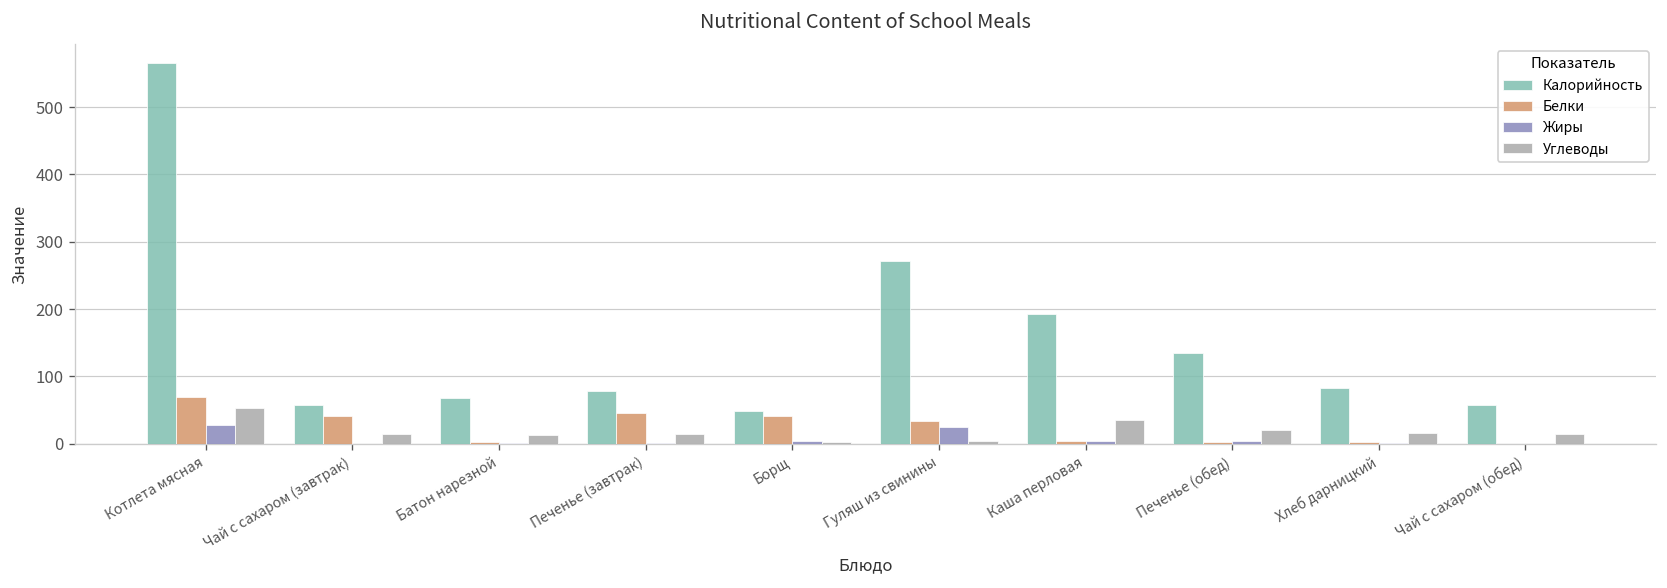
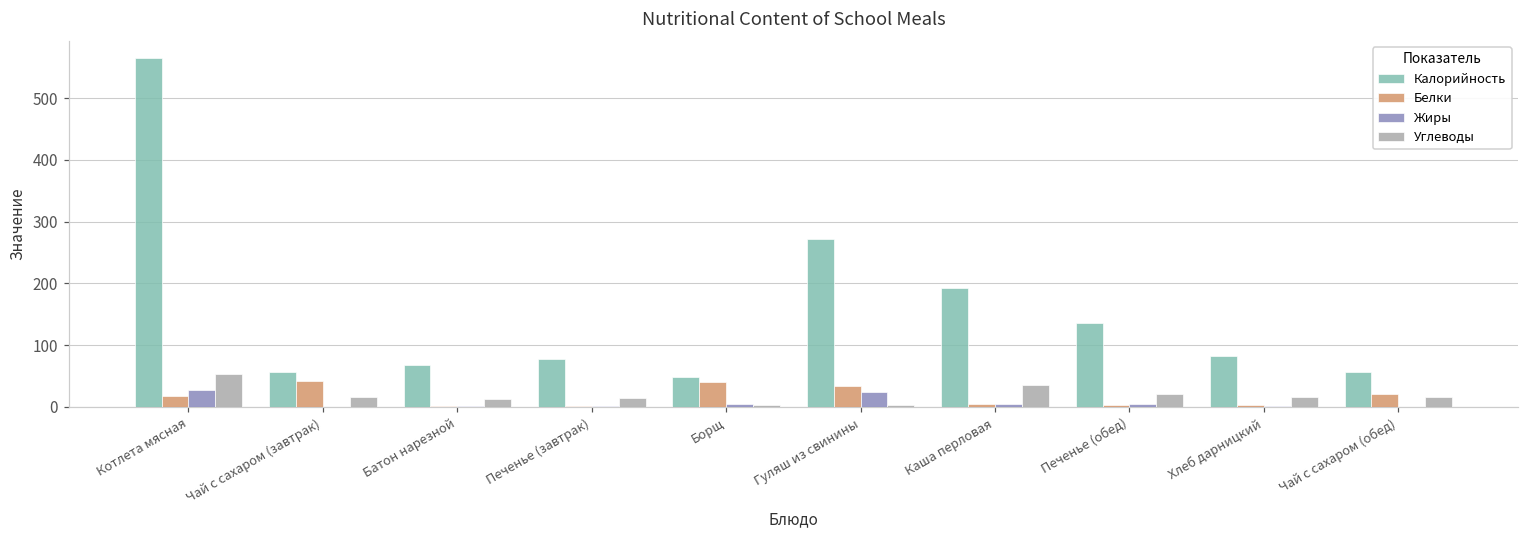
  {
    "Белки": {
-     "Котлета мясная": 70,
+     "Котлета мясная": 20,
      "Чай с сахаром (завтрак)": 40,
-     "Печенье (завтрак)": 50,
+     "Печенье (завтрак)": 0,
      "Борщ": 40,
      "Гуляш из свинины": 30,
      "Каша перловая": 0,
-     "Чай с сахаром (обед)": 0
+     "Чай с сахаром (обед)": 20
    }
  }
